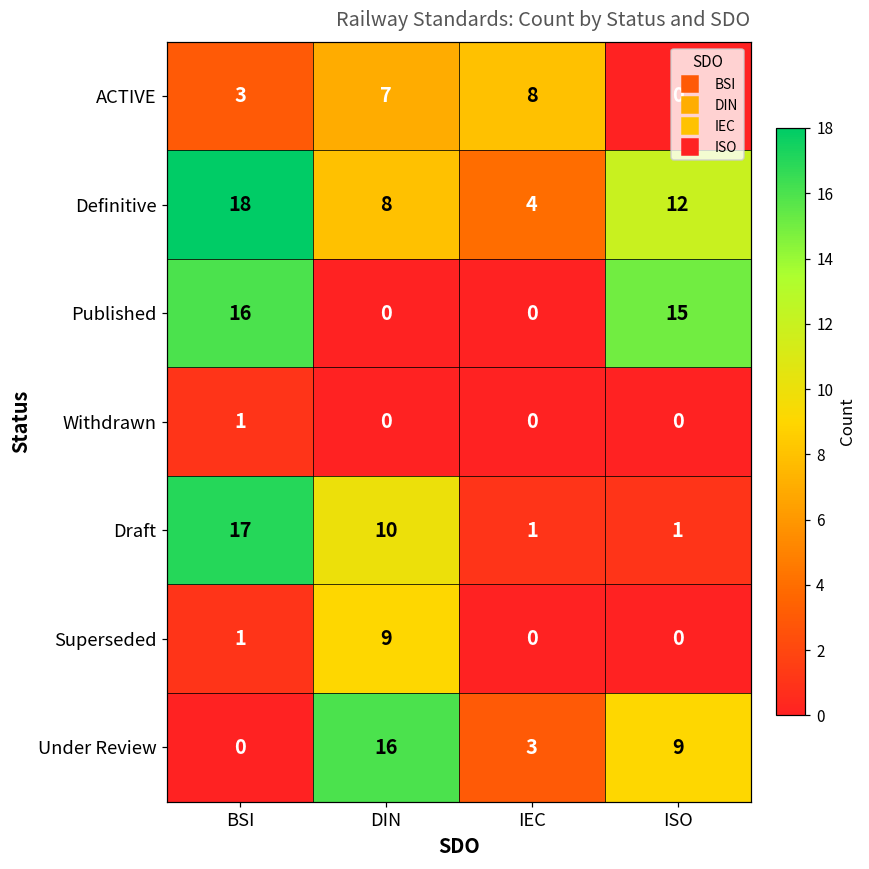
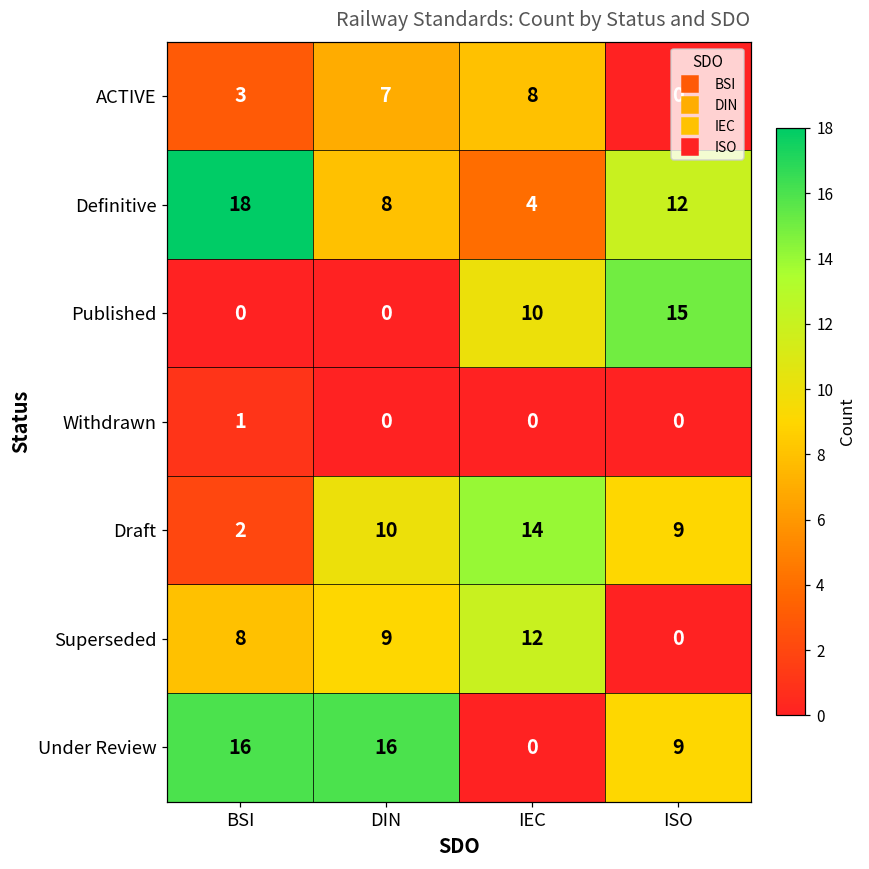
  {
    "ACTIVE": {
      "BSI": 3,
      "DIN": 7,
      "IEC": 8
    },
    "Definitive": {
      "BSI": 18,
      "DIN": 8,
      "IEC": 4,
      "ISO": 12
    },
    "Published": {
-     "BSI": 16,
+     "BSI": 0,
      "DIN": 0,
-     "IEC": 0,
+     "IEC": 10,
      "ISO": 15
    },
    "Withdrawn": {
      "BSI": 1,
      "DIN": 0,
      "IEC": 0,
      "ISO": 0
    },
    "Draft": {
-     "BSI": 17,
+     "BSI": 2,
      "DIN": 10,
-     "IEC": 1,
-     "ISO": 1
+     "IEC": 14,
+     "ISO": 9
    },
    "Superseded": {
-     "BSI": 1,
+     "BSI": 8,
      "DIN": 9,
-     "IEC": 0,
+     "IEC": 12,
      "ISO": 0
    },
    "Under Review": {
-     "BSI": 0,
+     "BSI": 16,
      "DIN": 16,
-     "IEC": 3,
+     "IEC": 0,
      "ISO": 9
    }
  }
